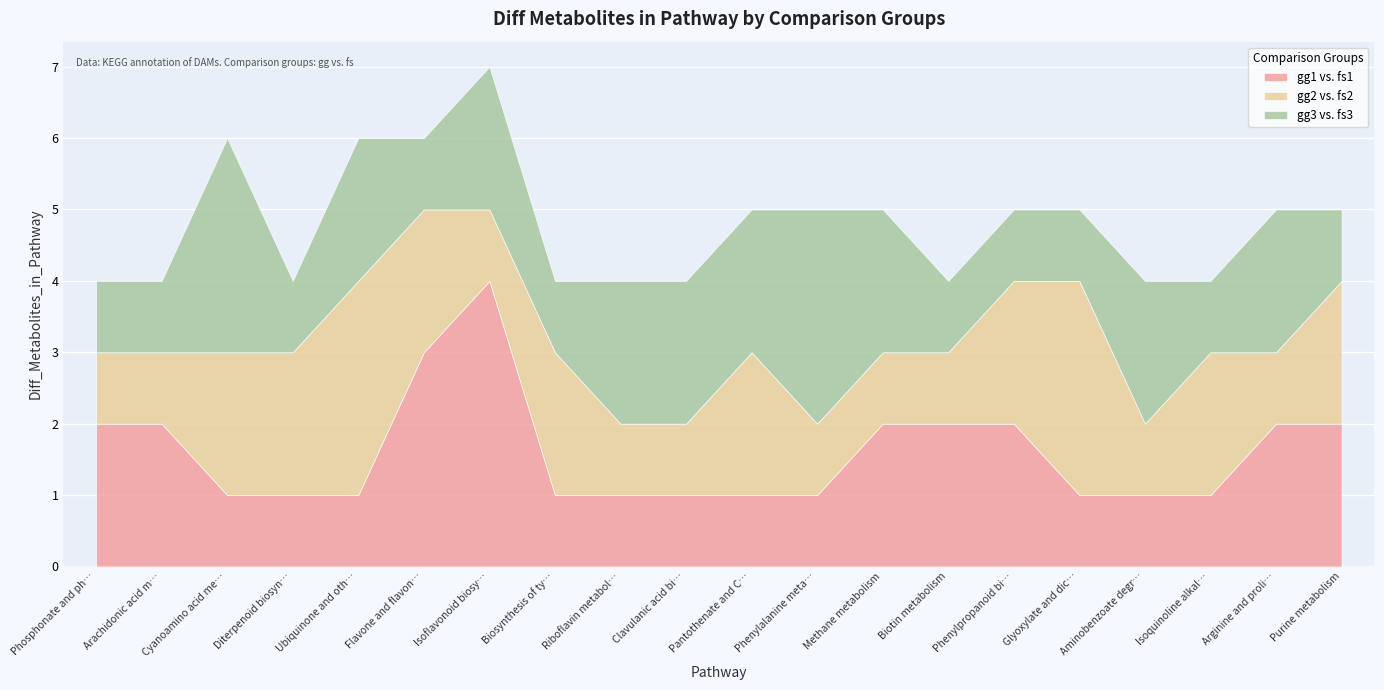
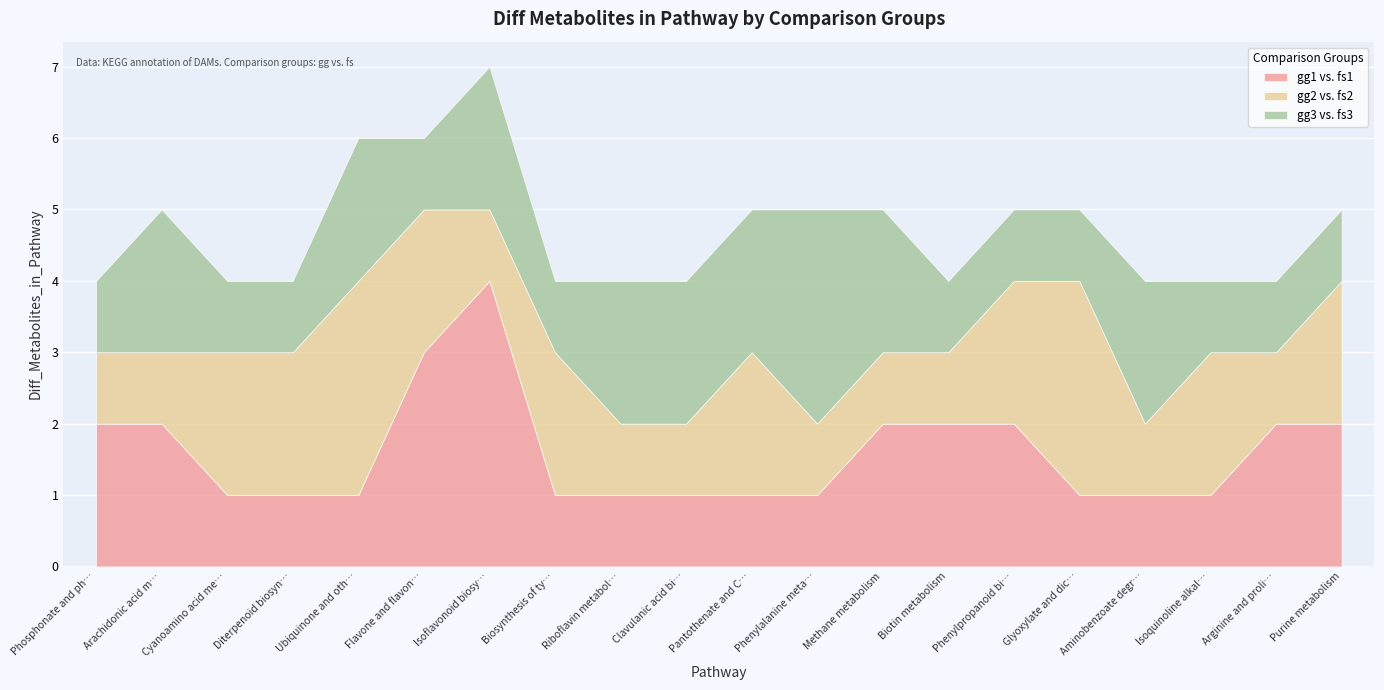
  {
    "gg3 vs. fs3": {
      "Phosphonate and ph…": 1,
-     "Arachidonic acid m…": 1,
-     "Cyanoamino acid me…": 3,
+     "Arachidonic acid m…": 2,
+     "Cyanoamino acid me…": 1,
      "Diterpenoid biosyn…": 1,
      "Ubiquinone and oth…": 2,
      "Flavone and flavon…": 1,
      "Isoflavonoid biosy…": 2,
      "Biosynthesis of ty…": 1,
      "Riboflavin metabol…": 2,
      "Clavulanic acid bi…": 2,
      "Pantothenate and C…": 2,
      "Phenylalanine meta…": 3,
      "Methane metabolism": 2,
      "Biotin metabolism": 1,
      "Phenylpropanoid bi…": 1,
      "Glyoxylate and dic…": 1,
      "Aminobenzoate degr…": 2,
      "Isoquinoline alkal…": 1,
-     "Arginine and proli…": 2,
+     "Arginine and proli…": 1,
      "Purine metabolism": 1
    }
  }
